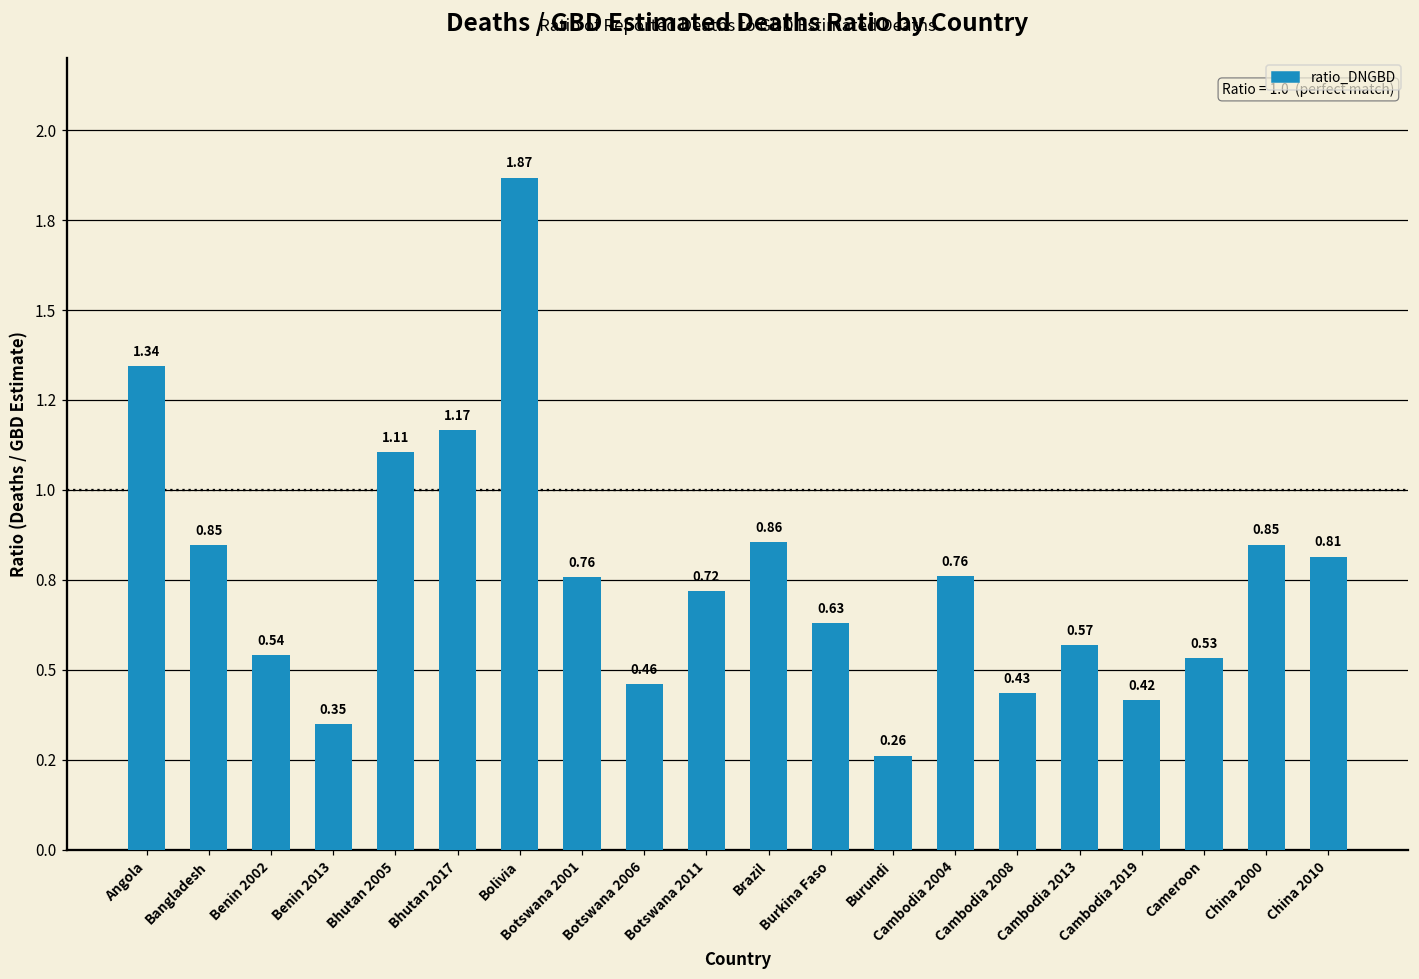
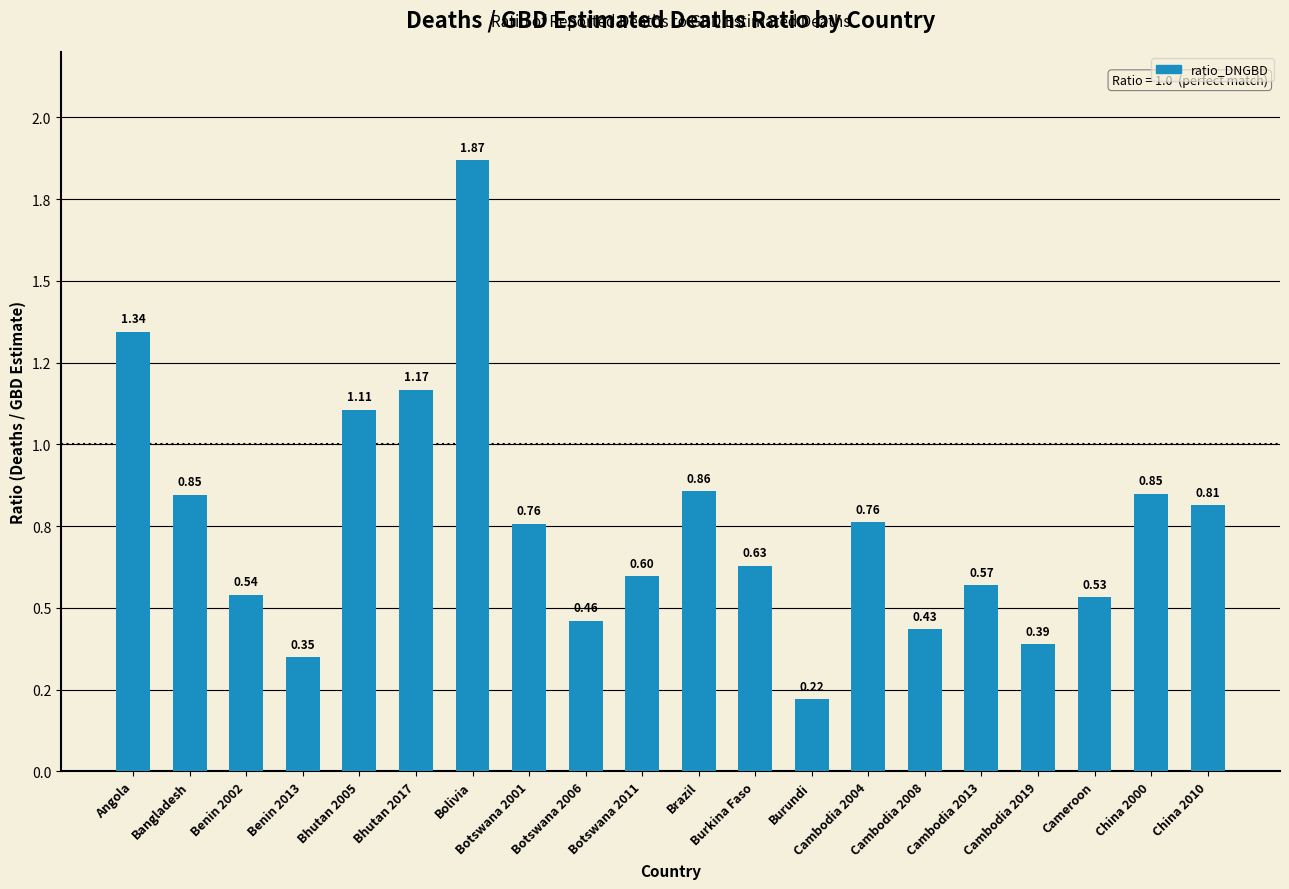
  {
    "Angola": 1.34,
    "Bangladesh": 0.85,
    "Benin 2002": 0.54,
    "Benin 2013": 0.35,
    "Bhutan 2005": 1.11,
    "Bhutan 2017": 1.17,
    "Bolivia": 1.87,
    "Botswana 2001": 0.76,
    "Botswana 2006": 0.46,
-   "Botswana 2011": 0.72,
+   "Botswana 2011": 0.60,
    "Brazil": 0.86,
    "Burkina Faso": 0.63,
-   "Burundi": 0.26,
+   "Burundi": 0.22,
    "Cambodia 2004": 0.76,
    "Cambodia 2008": 0.43,
    "Cambodia 2013": 0.57,
-   "Cambodia 2019": 0.42,
+   "Cambodia 2019": 0.39,
    "Cameroon": 0.53,
    "China 2000": 0.85,
    "China 2010": 0.81
  }
